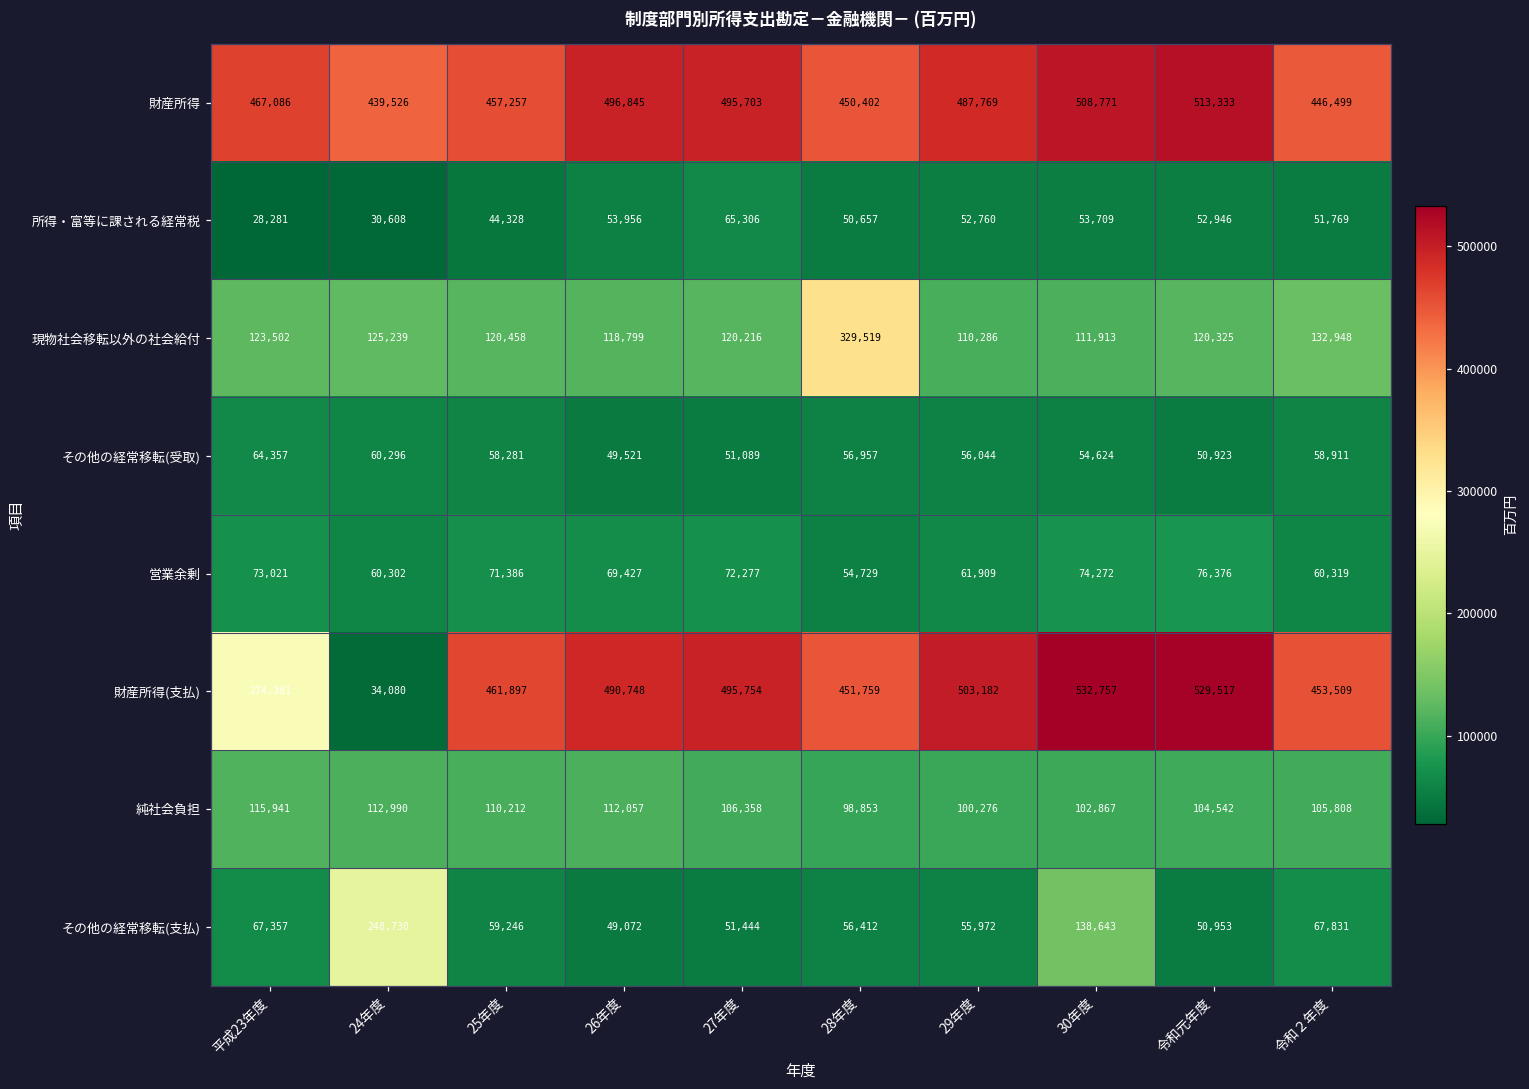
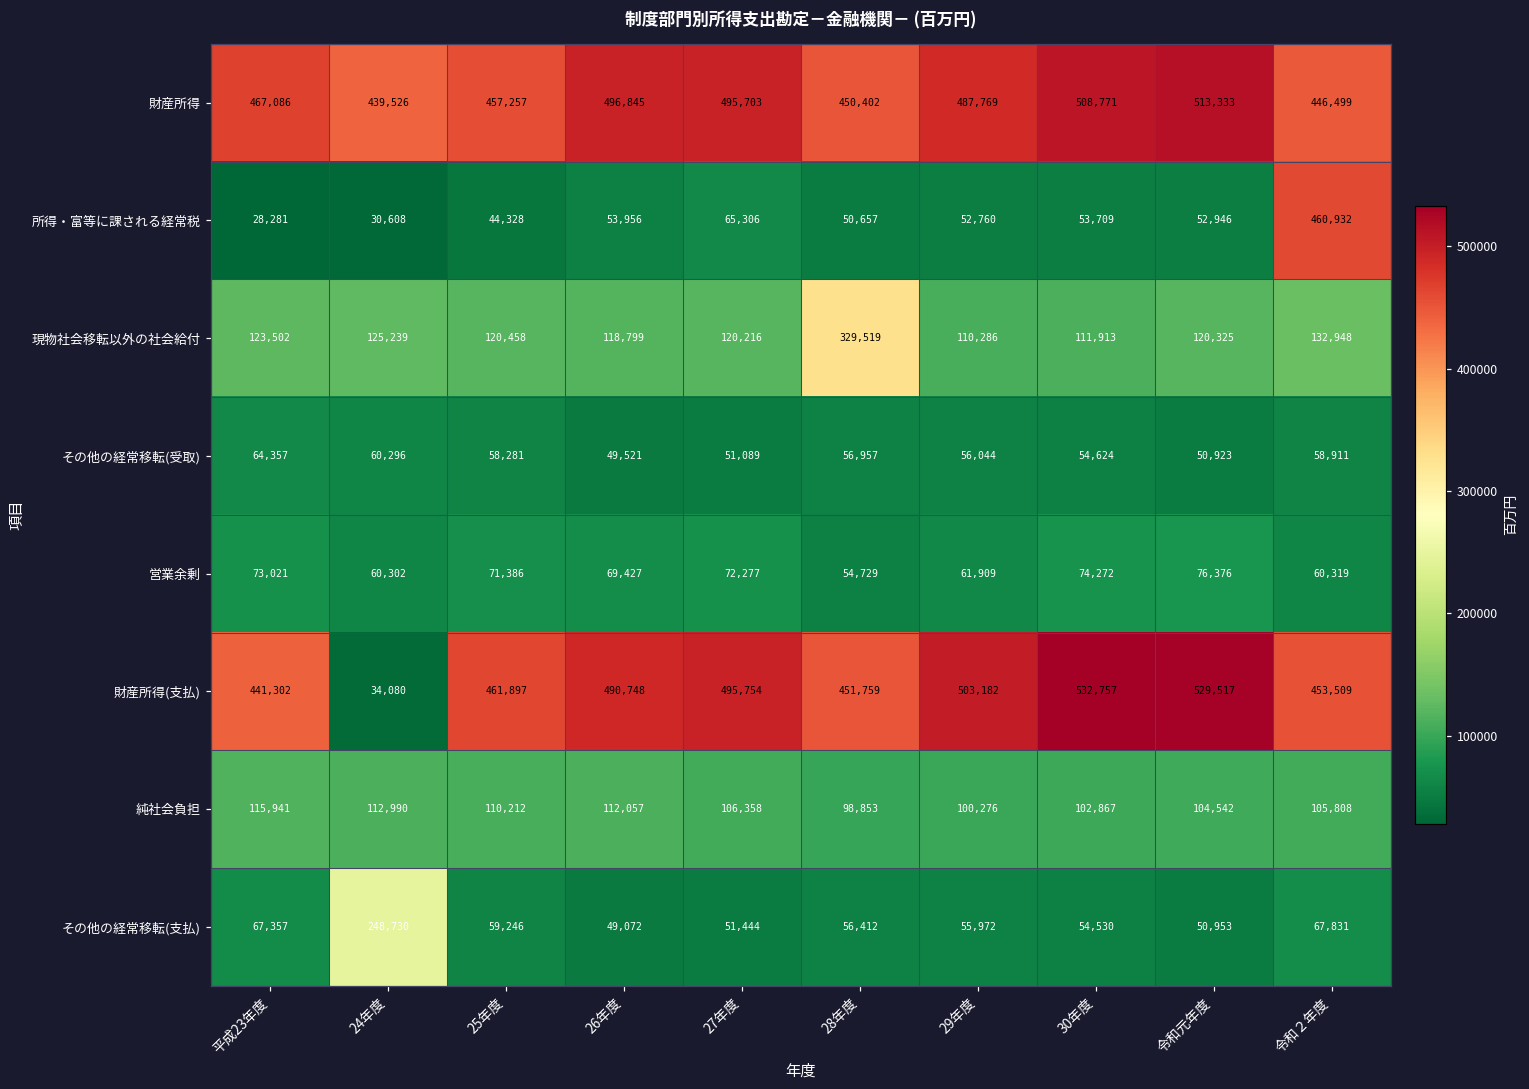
  {
    "財産所得": {
      "平成23年度": "467,086",
      "24年度": "439,526",
      "25年度": "457,257",
      "26年度": "496,845",
      "27年度": "495,703",
      "28年度": "450,402",
      "29年度": "487,769",
      "30年度": "508,771",
      "令和元年度": "513,333",
      "令和２年度": "446,499"
    },
    "所得・富等に課される経常税": {
      "平成23年度": "28,281",
      "24年度": "30,608",
      "25年度": "44,328",
      "26年度": "53,956",
      "27年度": "65,306",
      "28年度": "50,657",
      "29年度": "52,760",
      "30年度": "53,709",
      "令和元年度": "52,946",
-     "令和２年度": "51,769"
+     "令和２年度": "460,932"
    },
    "現物社会移転以外の社会給付": {
      "平成23年度": "123,502",
      "24年度": "125,239",
      "25年度": "120,458",
      "26年度": "118,799",
      "27年度": "120,216",
      "28年度": "329,519",
      "29年度": "110,286",
      "30年度": "111,913",
      "令和元年度": "120,325",
      "令和２年度": "132,948"
    },
    "その他の経常移転(受取)": {
      "平成23年度": "64,357",
      "24年度": "60,296",
      "25年度": "58,281",
      "26年度": "49,521",
      "27年度": "51,089",
      "28年度": "56,957",
      "29年度": "56,044",
      "30年度": "54,624",
      "令和元年度": "50,923",
      "令和２年度": "58,911"
    },
    "営業余剰": {
      "平成23年度": "73,021",
      "24年度": "60,302",
      "25年度": "71,386",
      "26年度": "69,427",
      "27年度": "72,277",
      "28年度": "54,729",
      "29年度": "61,909",
      "30年度": "74,272",
      "令和元年度": "76,376",
      "令和２年度": "60,319"
    },
    "財産所得(支払)": {
-     "平成23年度": "274,381",
+     "平成23年度": "441,302",
      "24年度": "34,080",
      "25年度": "461,897",
      "26年度": "490,748",
      "27年度": "495,754",
      "28年度": "451,759",
      "29年度": "503,182",
      "30年度": "532,757",
      "令和元年度": "529,517",
      "令和２年度": "453,509"
    },
    "純社会負担": {
      "平成23年度": "115,941",
      "24年度": "112,990",
      "25年度": "110,212",
      "26年度": "112,057",
      "27年度": "106,358",
      "28年度": "98,853",
      "29年度": "100,276",
      "30年度": "102,867",
      "令和元年度": "104,542",
      "令和２年度": "105,808"
    },
    "その他の経常移転(支払)": {
      "平成23年度": "67,357",
      "24年度": "248,730",
      "25年度": "59,246",
      "26年度": "49,072",
      "27年度": "51,444",
      "28年度": "56,412",
      "29年度": "55,972",
-     "30年度": "138,643",
+     "30年度": "54,530",
      "令和元年度": "50,953",
      "令和２年度": "67,831"
    }
  }
